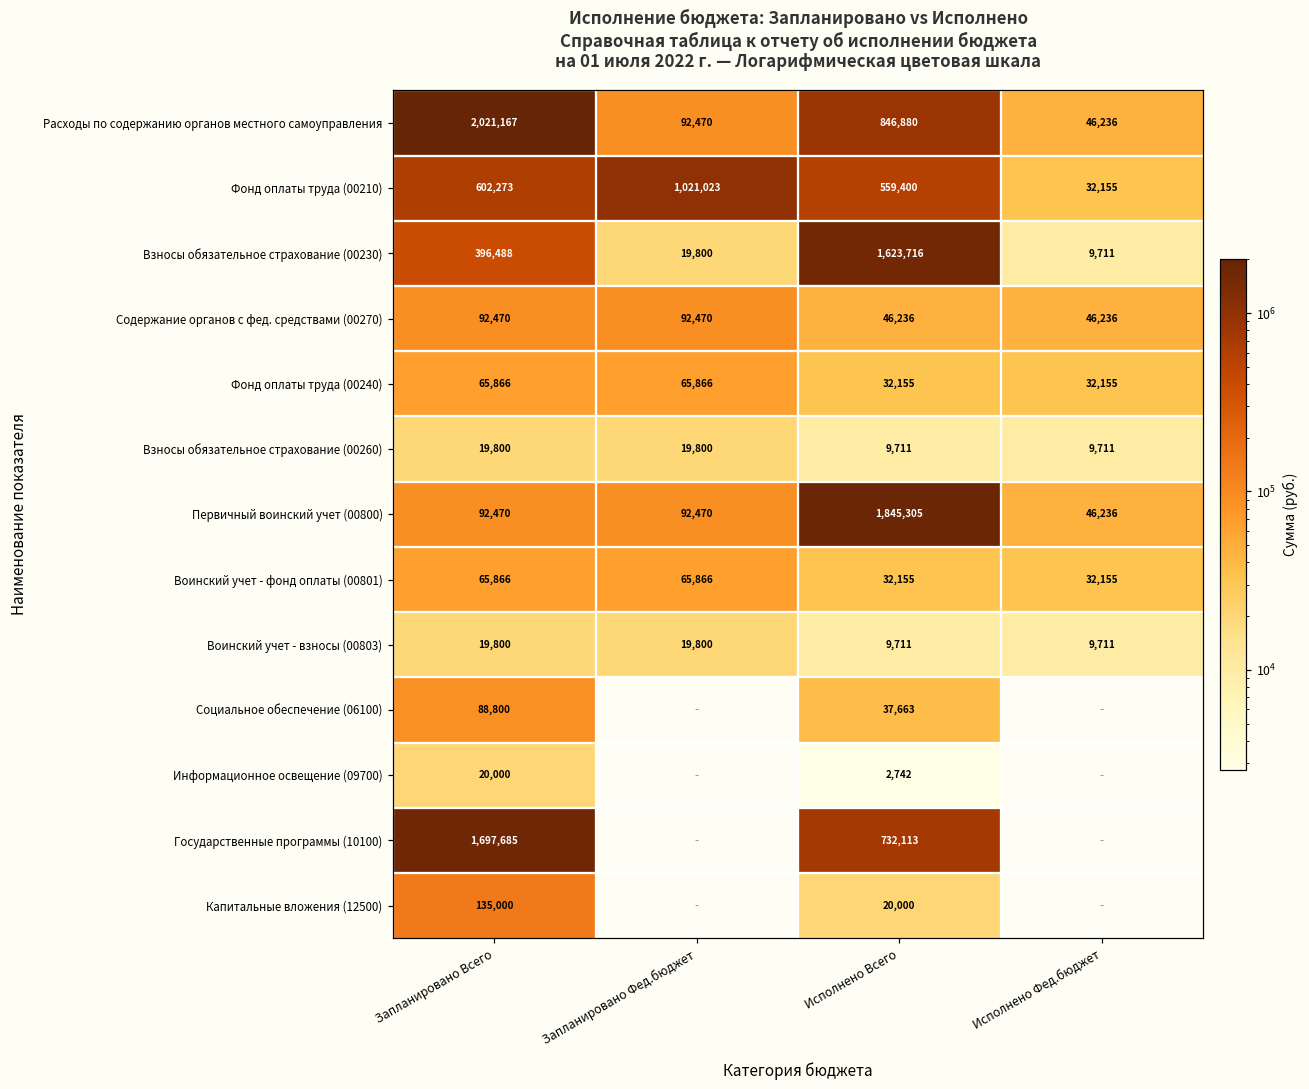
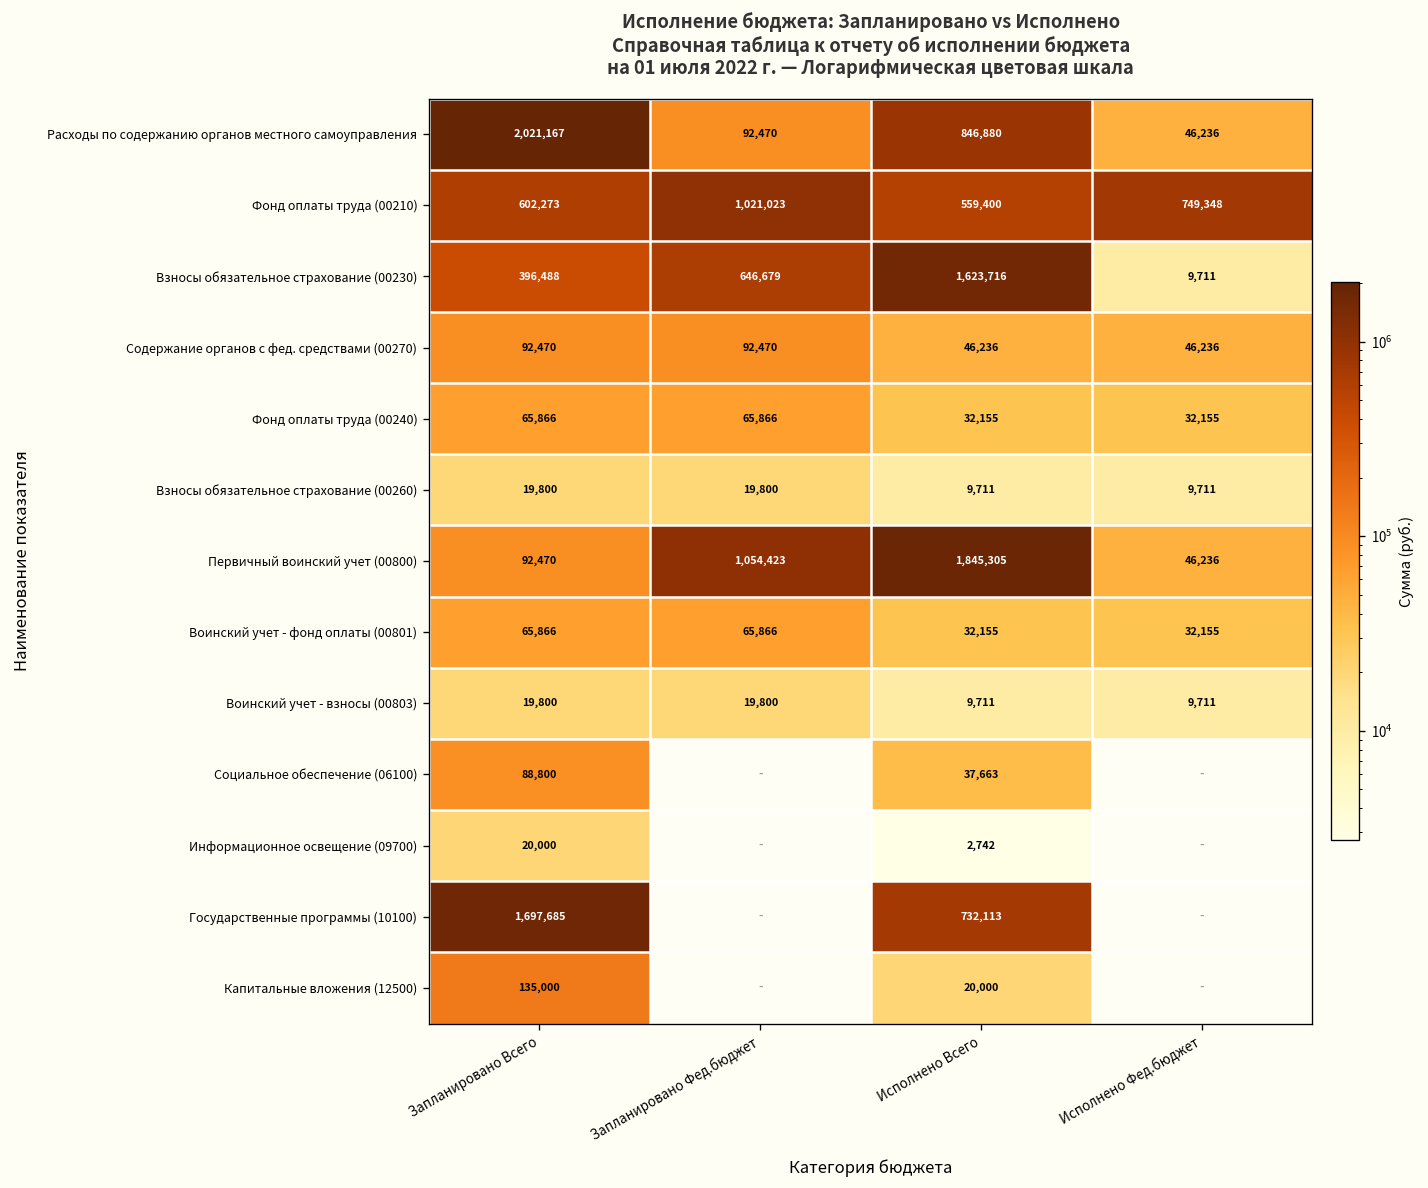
  {
    "Расходы по содержанию органов местного самоуправления": {
      "Запланировано Всего": "2,021,167",
      "Запланировано Фед.бюджет": "92,470",
      "Исполнено Всего": "846,880",
      "Исполнено Фед.бюджет": "46,236"
    },
    "Фонд оплаты труда (00210)": {
      "Запланировано Всего": "602,273",
      "Запланировано Фед.бюджет": "1,021,023",
      "Исполнено Всего": "559,400",
-     "Исполнено Фед.бюджет": "32,155"
+     "Исполнено Фед.бюджет": "749,348"
    },
    "Взносы обязательное страхование (00230)": {
      "Запланировано Всего": "396,488",
-     "Запланировано Фед.бюджет": "19,800",
+     "Запланировано Фед.бюджет": "646,679",
      "Исполнено Всего": "1,623,716",
      "Исполнено Фед.бюджет": "9,711"
    },
    "Содержание органов с фед. средствами (00270)": {
      "Запланировано Всего": "92,470",
      "Запланировано Фед.бюджет": "92,470",
      "Исполнено Всего": "46,236",
      "Исполнено Фед.бюджет": "46,236"
    },
    "Фонд оплаты труда (00240)": {
      "Запланировано Всего": "65,866",
      "Запланировано Фед.бюджет": "65,866",
      "Исполнено Всего": "32,155",
      "Исполнено Фед.бюджет": "32,155"
    },
    "Взносы обязательное страхование (00260)": {
      "Запланировано Всего": "19,800",
      "Запланировано Фед.бюджет": "19,800",
      "Исполнено Всего": "9,711",
      "Исполнено Фед.бюджет": "9,711"
    },
    "Первичный воинский учет (00800)": {
      "Запланировано Всего": "92,470",
-     "Запланировано Фед.бюджет": "92,470",
+     "Запланировано Фед.бюджет": "1,054,423",
      "Исполнено Всего": "1,845,305",
      "Исполнено Фед.бюджет": "46,236"
    },
    "Воинский учет - фонд оплаты (00801)": {
      "Запланировано Всего": "65,866",
      "Запланировано Фед.бюджет": "65,866",
      "Исполнено Всего": "32,155",
      "Исполнено Фед.бюджет": "32,155"
    },
    "Воинский учет - взносы (00803)": {
      "Запланировано Всего": "19,800",
      "Запланировано Фед.бюджет": "19,800",
      "Исполнено Всего": "9,711",
      "Исполнено Фед.бюджет": "9,711"
    },
    "Социальное обеспечение (06100)": {
      "Запланировано Всего": "88,800",
      "Исполнено Всего": "37,663"
    },
    "Информационное освещение (09700)": {
      "Запланировано Всего": "20,000",
      "Исполнено Всего": "2,742"
    },
    "Государственные программы (10100)": {
      "Запланировано Всего": "1,697,685",
      "Исполнено Всего": "732,113"
    },
    "Капитальные вложения (12500)": {
      "Запланировано Всего": "135,000",
      "Исполнено Всего": "20,000"
    }
  }
